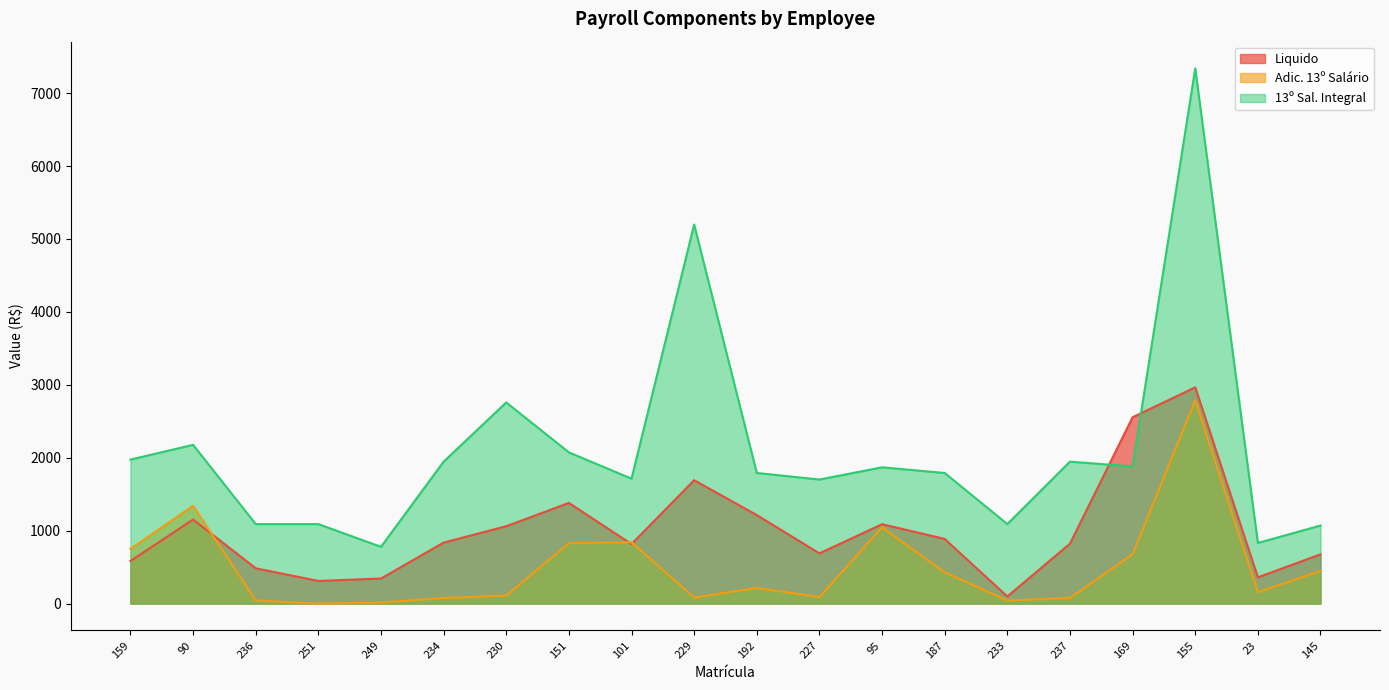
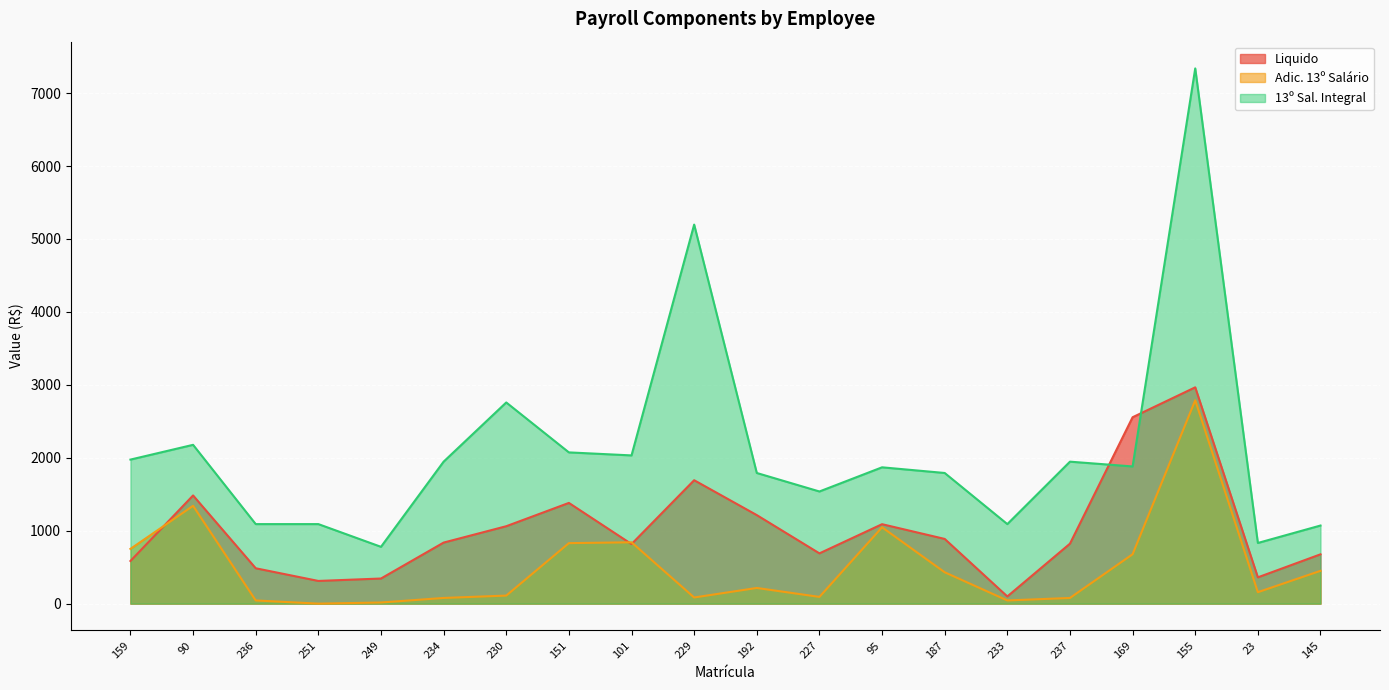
  {
    "Liquido": {
      "159": 600,
-     "90": 1200,
+     "90": 1500,
      "236": 500,
      "251": 300,
      "249": 300,
      "234": 800,
      "230": 1100,
      "151": 1400,
      "229": 1700,
      "192": 1200,
      "227": 700,
      "95": 1100,
      "187": 900,
      "233": 100,
      "237": 800,
      "169": 2600,
      "155": 3000,
      "23": 400,
      "145": 700
    },
    "Adic. 13º Salário": {
      "159": 800,
      "90": 1300,
      "236": 0,
      "251": 0,
      "249": 0,
      "234": 100,
      "230": 100,
      "151": 800,
      "229": 100,
      "192": 200,
      "227": 100,
      "95": 1000,
      "187": 400,
      "233": 0,
      "237": 100,
      "169": 700,
      "155": 2800,
      "23": 200,
      "145": 400
    },
    "13º Sal. Integral": {
      "159": 2000,
      "90": 2200,
      "236": 1100,
      "251": 1100,
      "249": 800,
      "234": 1900,
      "230": 2800,
      "151": 2100,
-     "101": 1700,
+     "101": 2000,
      "229": 5200,
      "192": 1800,
-     "227": 1700,
+     "227": 1500,
      "95": 1900,
      "187": 1800,
      "233": 1100,
      "237": 1900,
      "169": 1900,
      "155": 7300,
      "23": 800,
      "145": 1100
    }
  }
